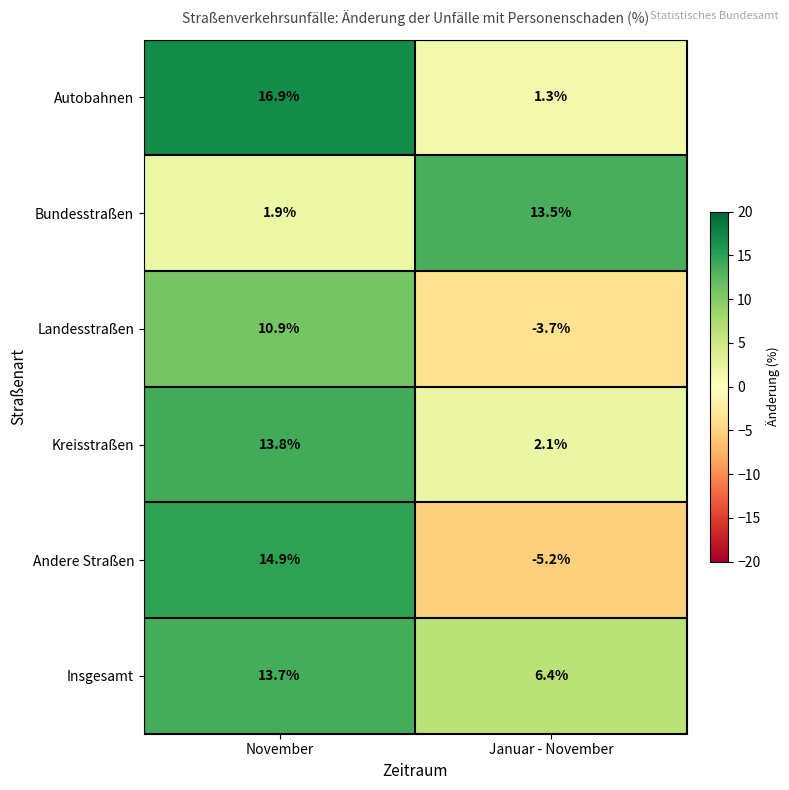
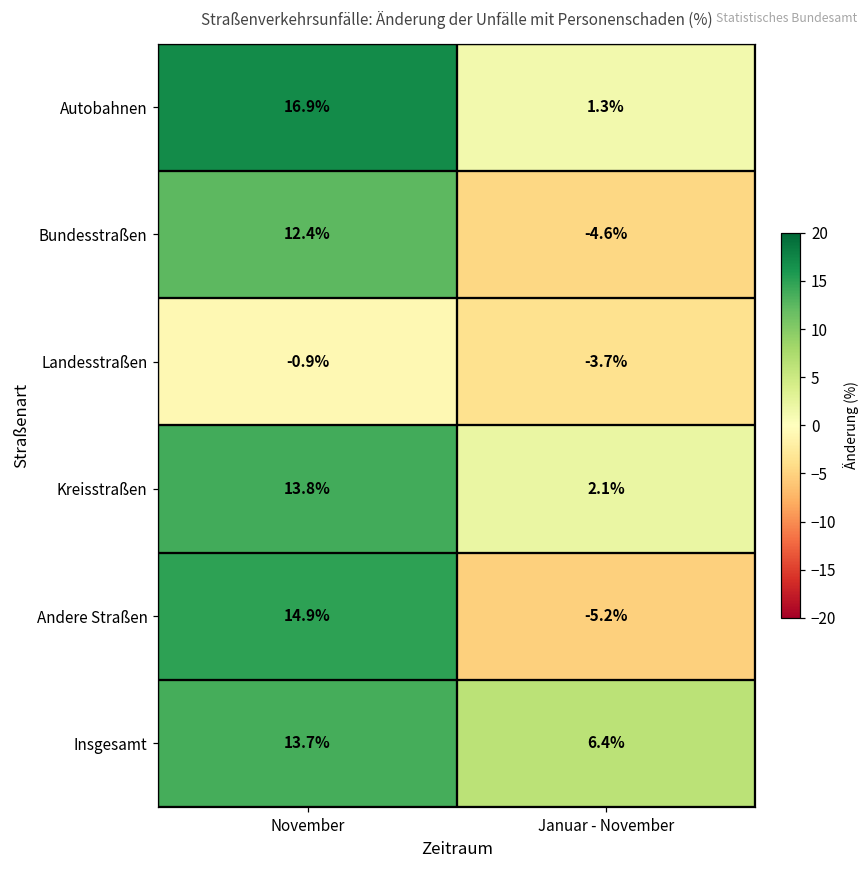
  {
    "Autobahnen": {
      "November": "16.9%",
      "Januar - November": "1.3%"
    },
    "Bundesstraßen": {
-     "November": "1.9%",
-     "Januar - November": "13.5%"
+     "November": "12.4%",
+     "Januar - November": "-4.6%"
    },
    "Landesstraßen": {
-     "November": "10.9%",
+     "November": "-0.9%",
      "Januar - November": "-3.7%"
    },
    "Kreisstraßen": {
      "November": "13.8%",
      "Januar - November": "2.1%"
    },
    "Andere Straßen": {
      "November": "14.9%",
      "Januar - November": "-5.2%"
    },
    "Insgesamt": {
      "November": "13.7%",
      "Januar - November": "6.4%"
    }
  }
